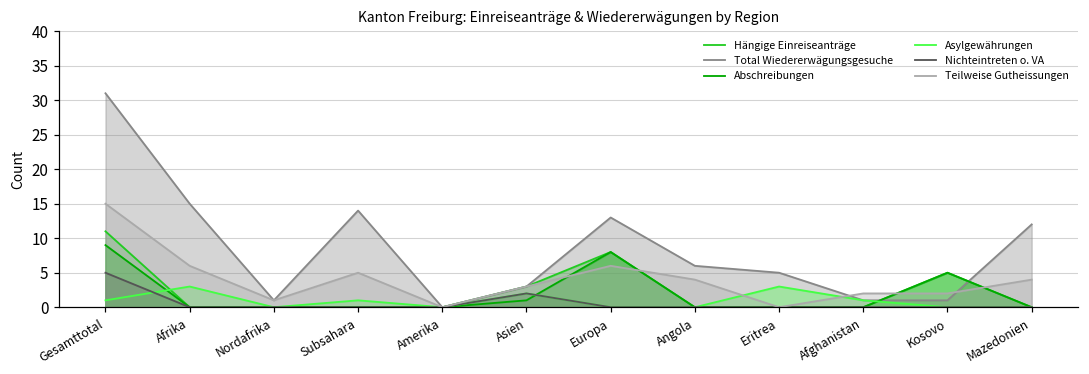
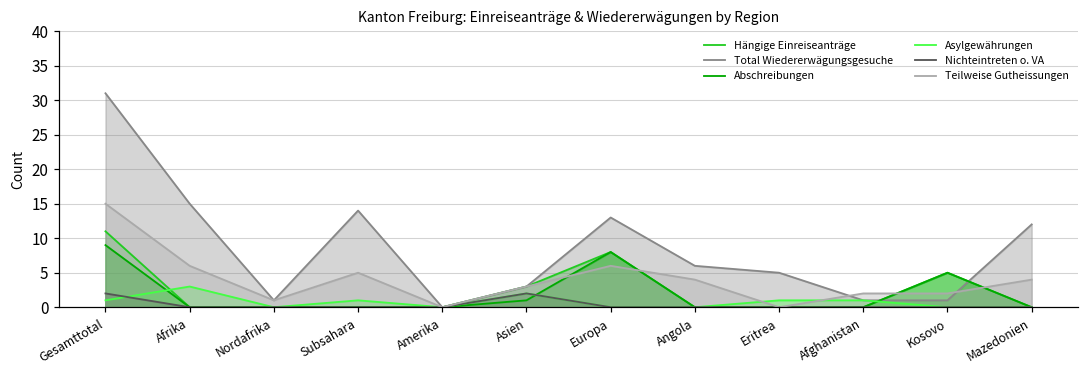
  {
    "Asylgewährungen": {
      "Gesamttotal": 1,
      "Afrika": 3,
      "Subsahara": 1,
-     "Eritrea": 3
+     "Eritrea": 1
    },
    "Nichteintreten o. VA": {
-     "Gesamttotal": 5
+     "Gesamttotal": 2
    }
  }
